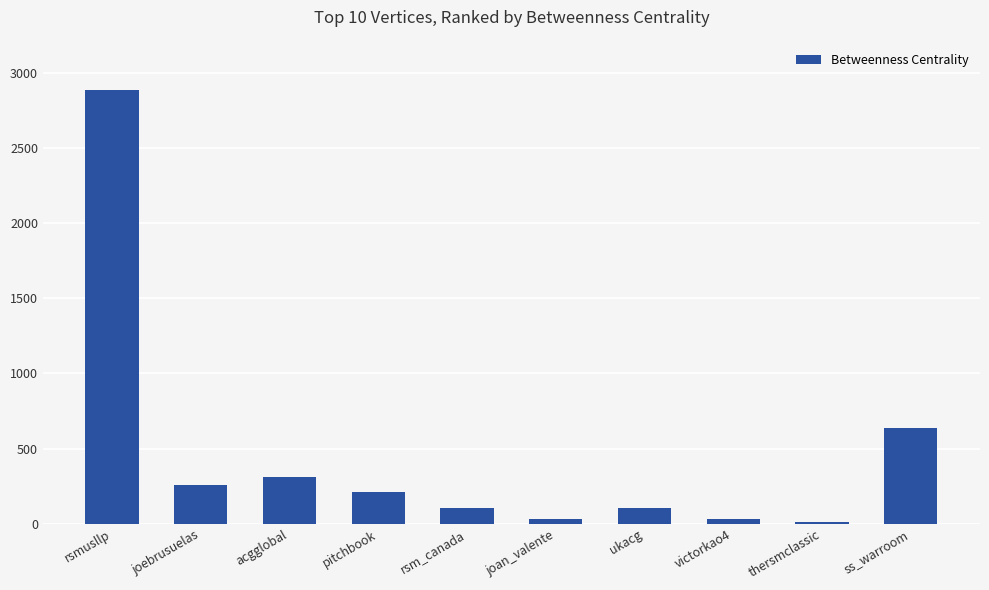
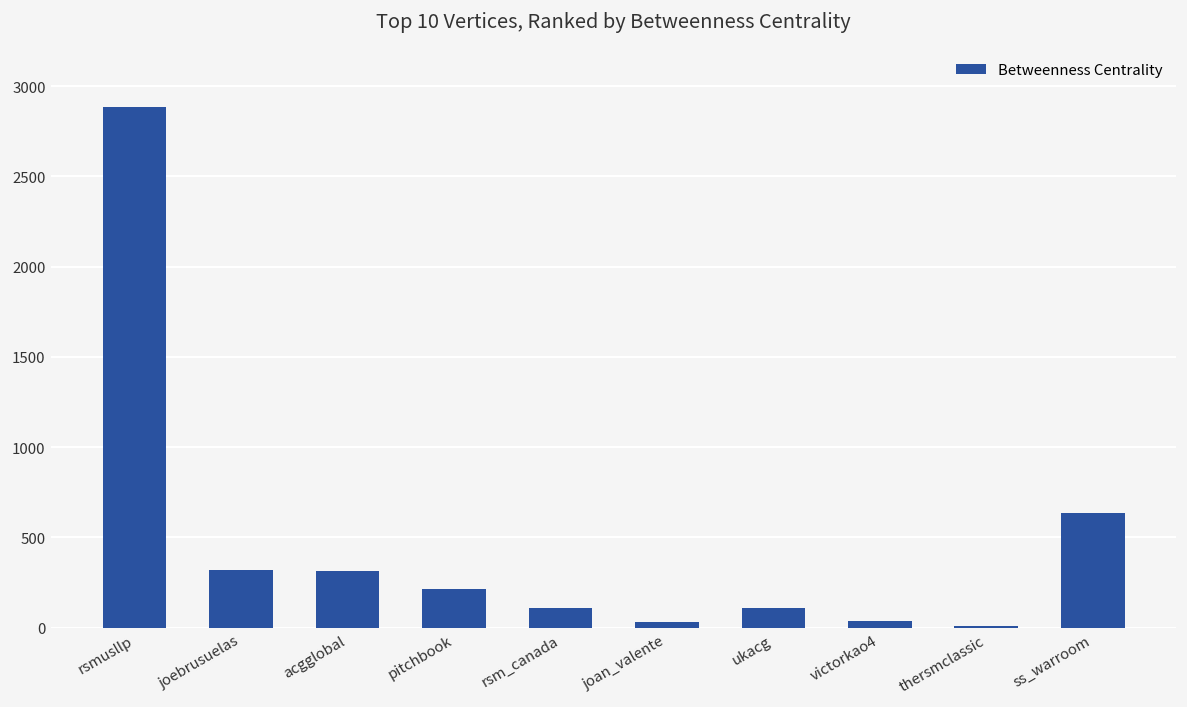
  {
    "rsmusllp": 2880,
-   "joebrusuelas": 260,
+   "joebrusuelas": 320,
    "acgglobal": 310,
    "pitchbook": 210,
    "rsm_canada": 110,
    "joan_valente": 30,
    "ukacg": 110,
    "victorkao4": 40,
    "ss_warroom": 640
  }
